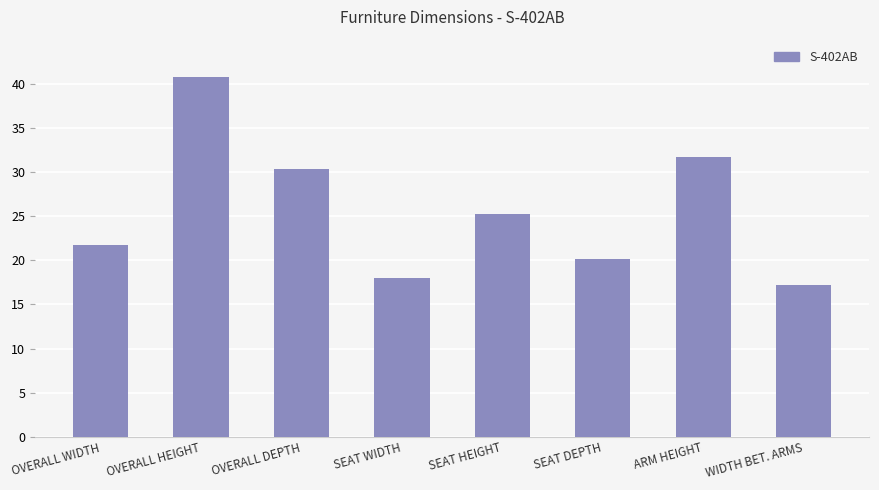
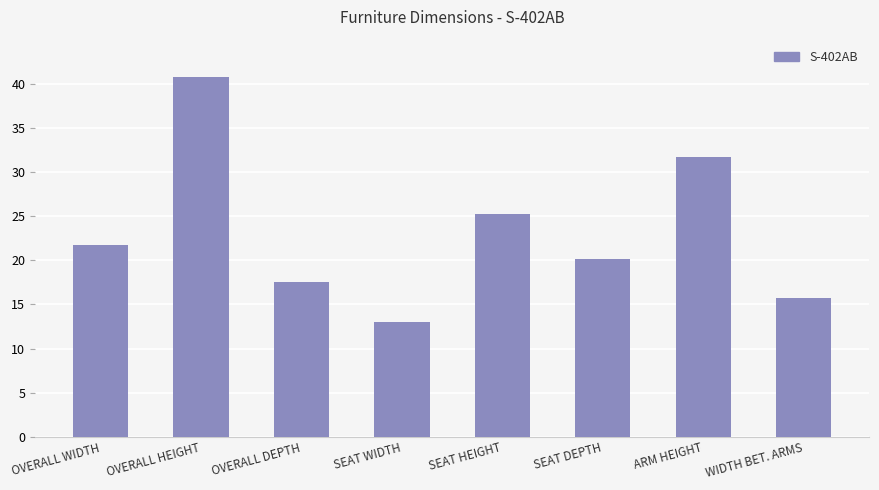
  {
    "OVERALL WIDTH": 22,
    "OVERALL HEIGHT": 41,
-   "OVERALL DEPTH": 30,
-   "SEAT WIDTH": 18,
+   "OVERALL DEPTH": 18,
+   "SEAT WIDTH": 13,
    "SEAT HEIGHT": 25,
    "SEAT DEPTH": 20,
    "ARM HEIGHT": 32,
-   "WIDTH BET. ARMS": 17
+   "WIDTH BET. ARMS": 16
  }
